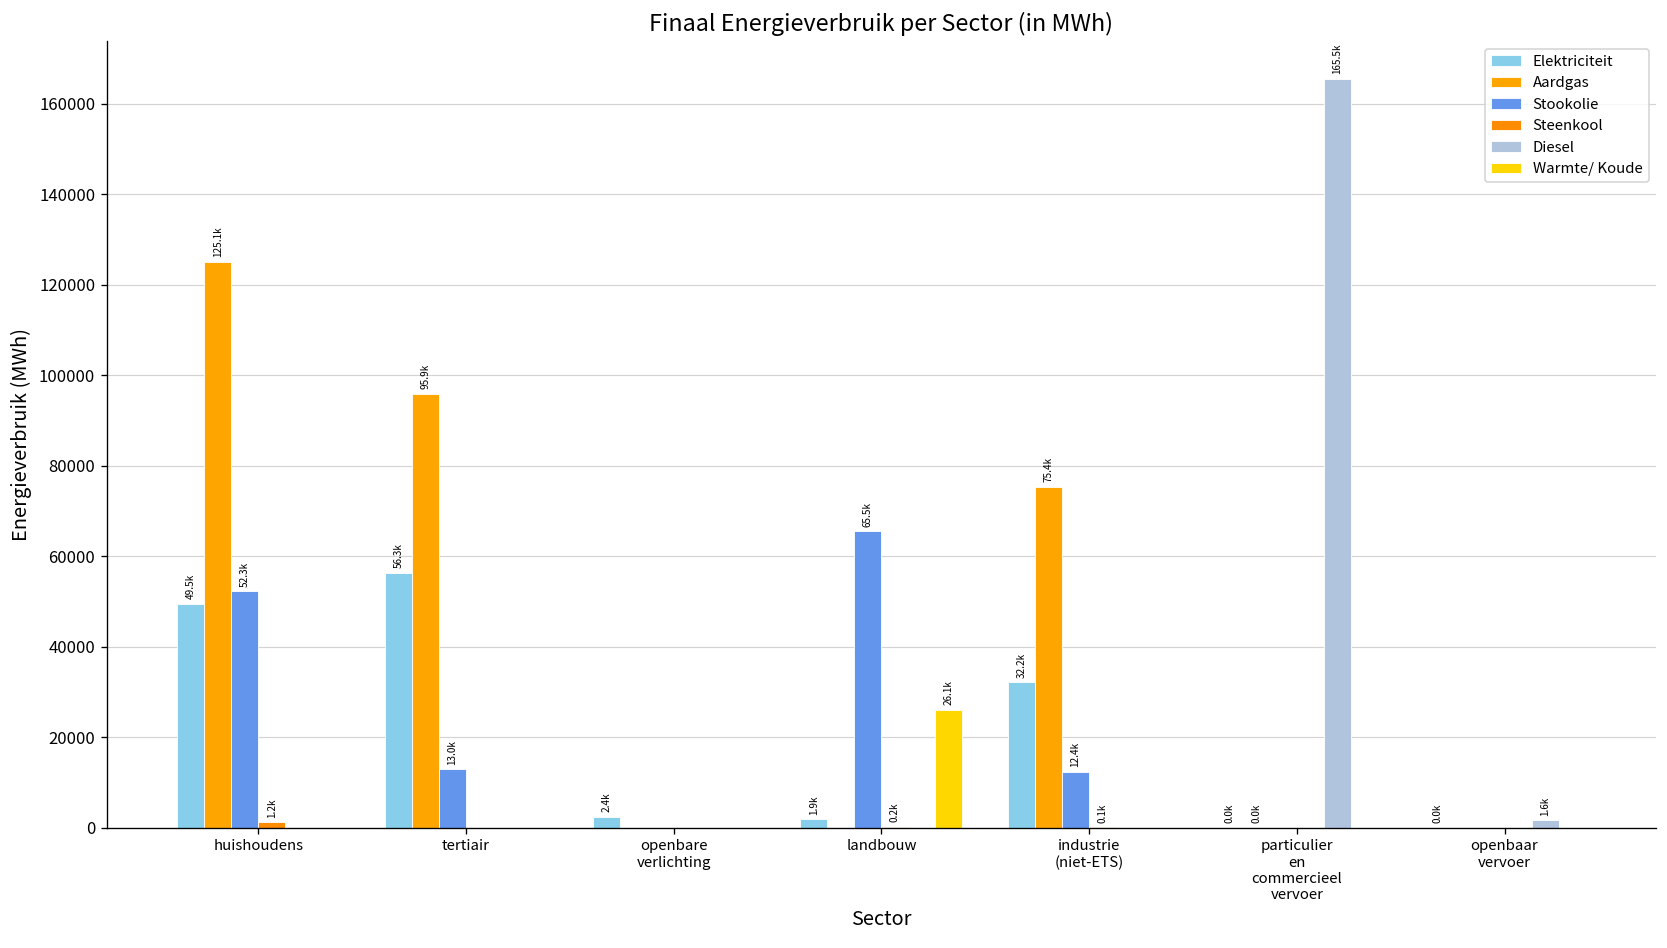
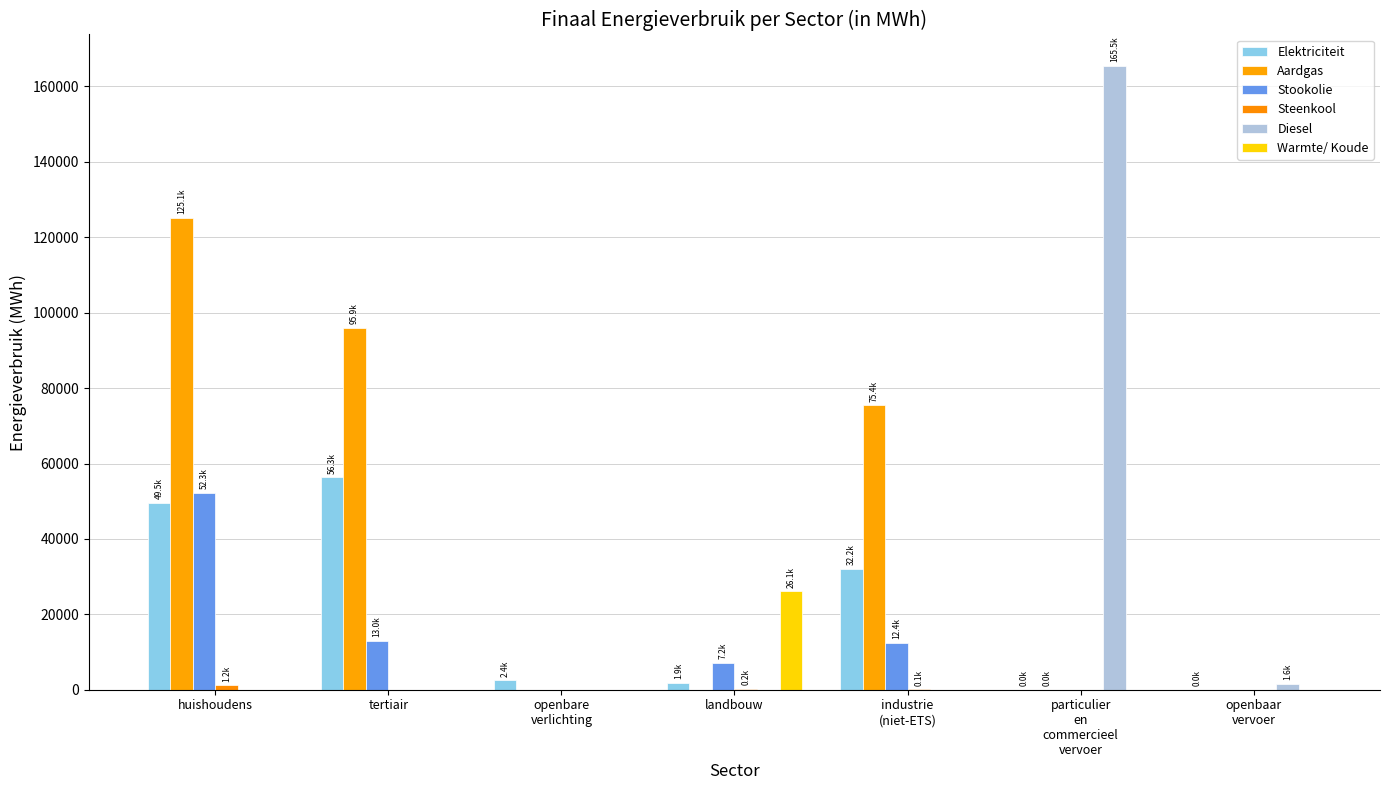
  {
    "Stookolie": {
      "huishoudens": "52.3k",
      "tertiair": "13.0k",
-     "landbouw": "65.5k",
+     "landbouw": "7.2k",
      "industrie (niet-ETS)": "12.4k",
      "particulier en commercieel vervoer": "0.0k"
    }
  }
